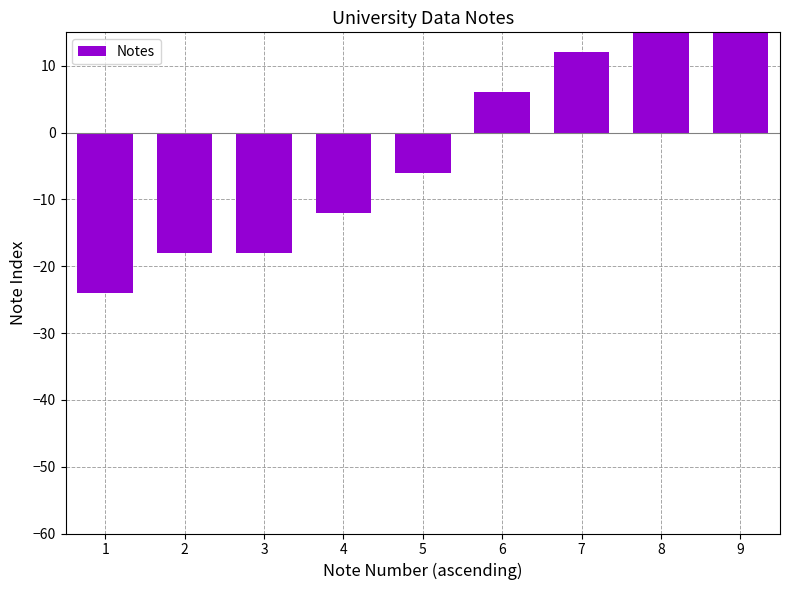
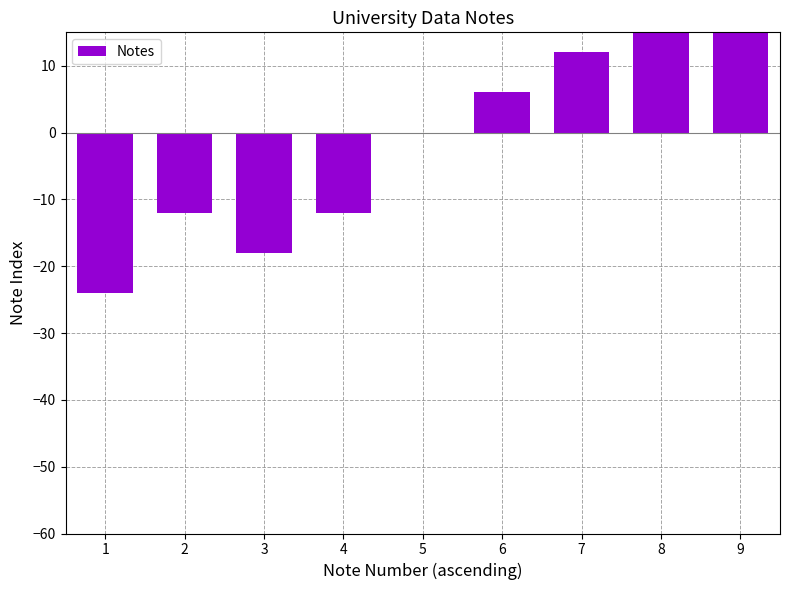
  {
    "1": -24,
-   "2": -18,
+   "2": -12,
    "3": -18,
    "4": -12,
-   "5": -6,
+   "5": 0,
    "6": 6,
    "7": 12
  }
